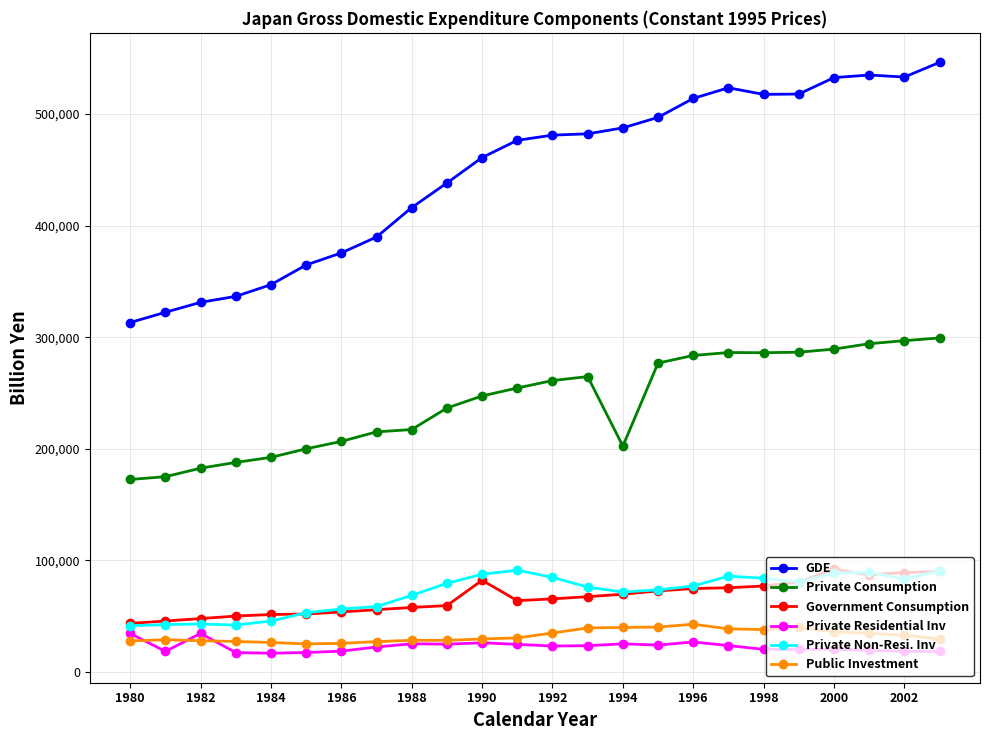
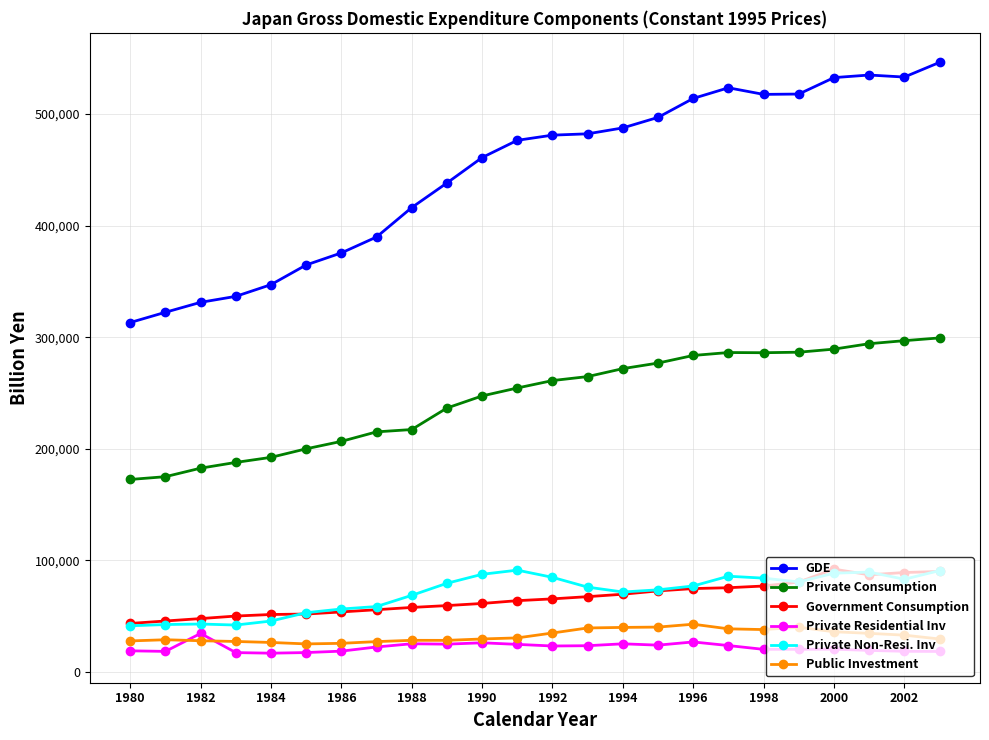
  {
    "GDE": {
      "1980": "313,000",
      "1982": "331,000",
      "1984": "347,000",
      "1986": "376,000",
      "1988": "416,000",
      "1990": "461,000",
      "1992": "481,000",
      "1994": "487,000",
      "1996": "514,000",
      "1998": "518,000",
      "2000": "533,000",
      "2002": "533,000"
    },
    "Private Consumption": {
      "1980": "173,000",
      "1982": "183,000",
      "1984": "192,000",
      "1986": "207,000",
      "1988": "217,000",
      "1990": "247,000",
      "1992": "261,000",
-     "1994": "202,000",
+     "1994": "272,000",
      "1996": "284,000",
      "1998": "286,000",
      "2000": "289,000",
      "2002": "297,000"
    },
    "Government Consumption": {
      "1982": "48,000",
      "1984": "52,000",
      "1986": "54,000",
      "1988": "58,000",
-     "1990": "82,000",
+     "1990": "61,000",
      "1992": "66,000",
      "1996": "75,000",
      "1998": "77,000"
    },
    "Private Residential Inv": {
-     "1980": "35,000",
+     "1980": "19,000",
      "1982": "35,000",
      "1984": "17,000",
      "1986": "19,000",
      "1988": "25,000",
      "1990": "26,000",
      "1992": "23,000",
      "1994": "25,000",
      "1996": "27,000",
      "1998": "20,000"
    },
    "Private Non-Resi. Inv": {
      "1982": "43,000",
      "1984": "46,000",
      "1986": "56,000",
      "1988": "69,000",
      "1990": "88,000",
      "1992": "85,000",
      "1996": "77,000",
      "1998": "84,000"
    },
    "Public Investment": {
      "1980": "28,000",
      "1982": "28,000",
      "1984": "27,000",
      "1986": "26,000",
      "1988": "28,000",
      "1990": "30,000",
      "1992": "35,000",
      "1994": "40,000",
      "1996": "43,000",
      "1998": "38,000"
    }
  }
